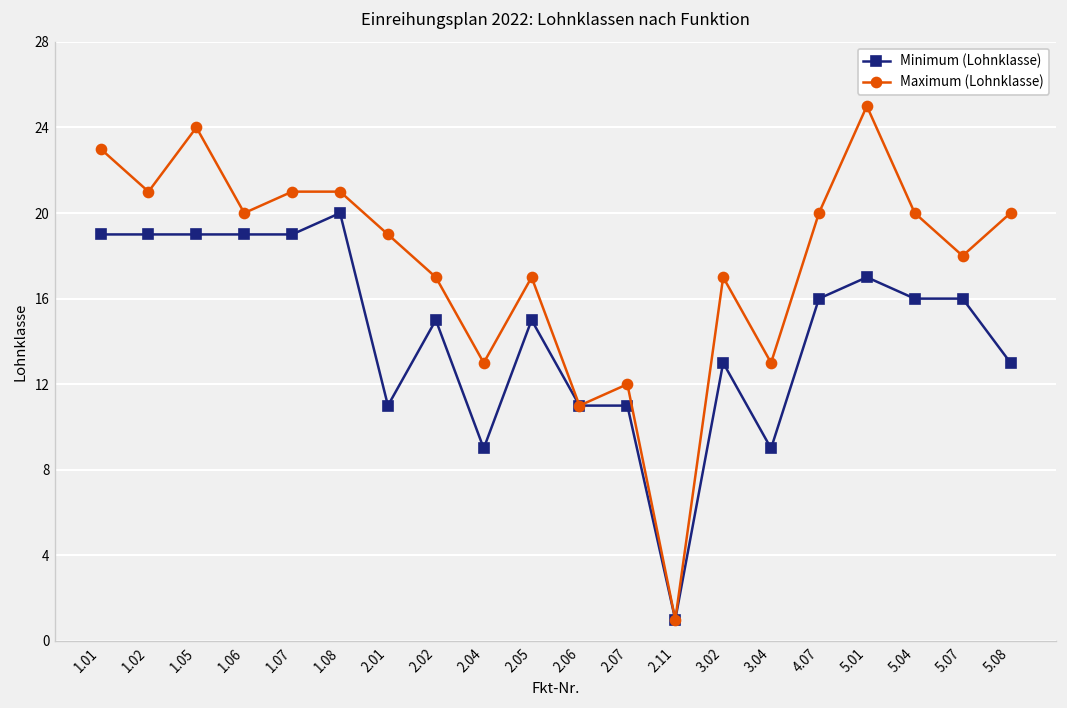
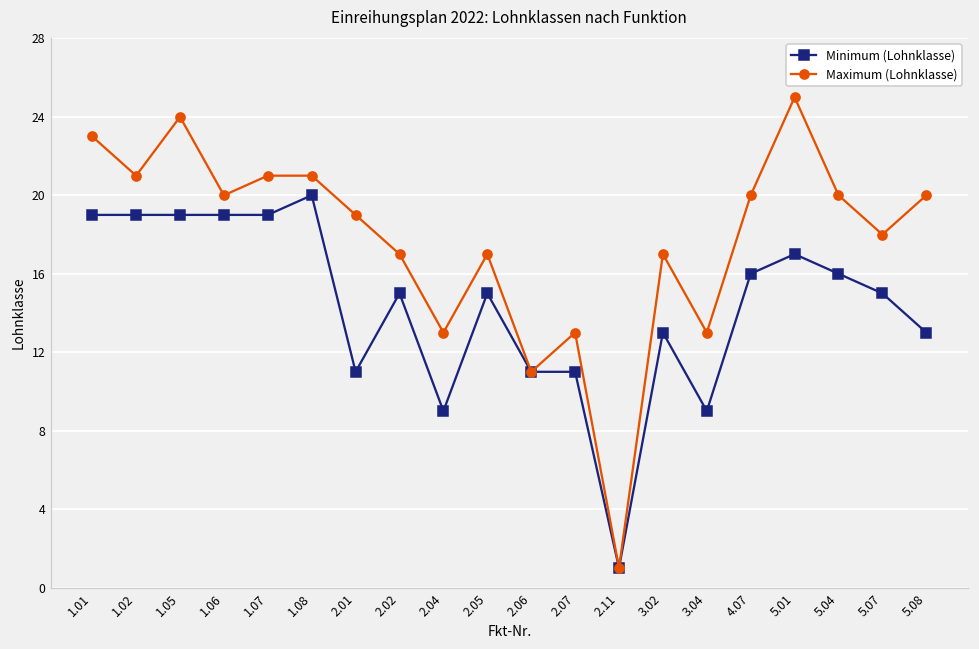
  {
    "Minimum (Lohnklasse)": {
      "1.01": 19,
      "1.02": 19,
      "1.05": 19,
      "1.06": 19,
      "1.07": 19,
      "1.08": 20,
      "2.01": 11,
      "2.02": 15,
      "2.04": 9,
      "2.05": 15,
      "2.07": 11,
      "3.02": 13,
      "3.04": 9,
      "4.07": 16,
      "5.01": 17,
      "5.04": 16,
-     "5.07": 16,
+     "5.07": 15,
      "5.08": 13
    },
    "Maximum (Lohnklasse)": {
      "1.01": 23,
      "1.02": 21,
      "1.05": 24,
      "1.06": 20,
      "1.07": 21,
      "1.08": 21,
      "2.01": 19,
      "2.02": 17,
      "2.04": 13,
      "2.05": 17,
-     "2.07": 12,
+     "2.07": 13,
      "3.02": 17,
      "3.04": 13,
      "4.07": 20,
      "5.01": 25,
      "5.04": 20,
      "5.07": 18,
      "5.08": 20
    }
  }
